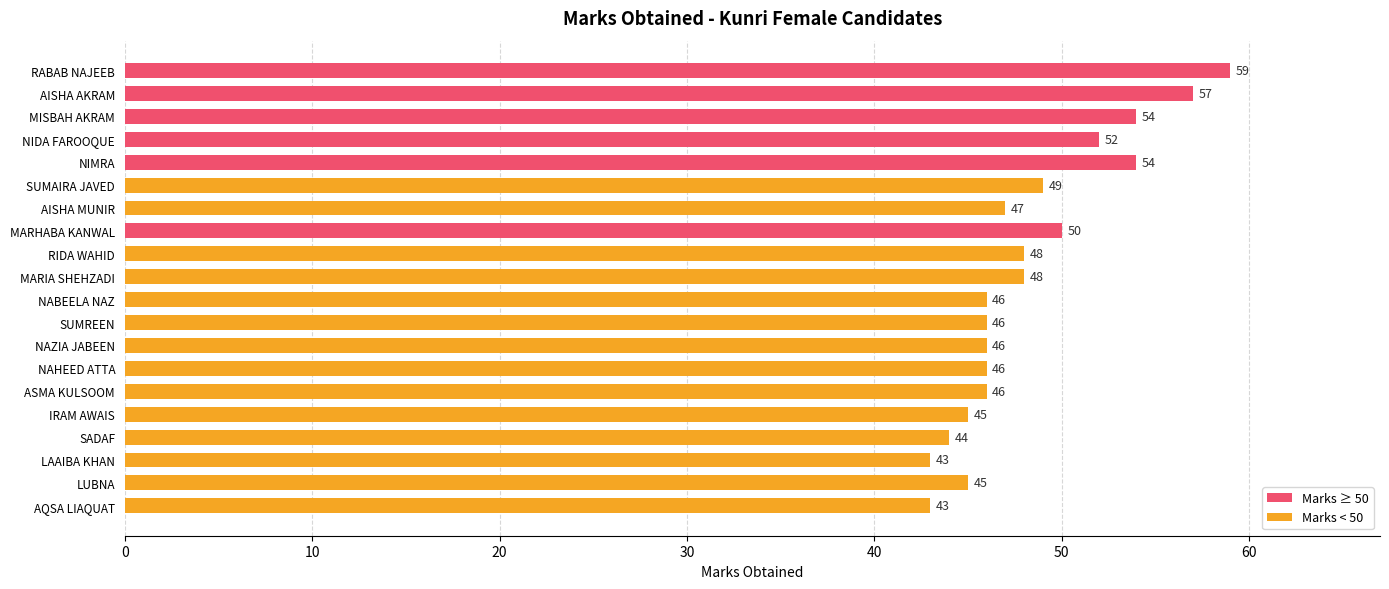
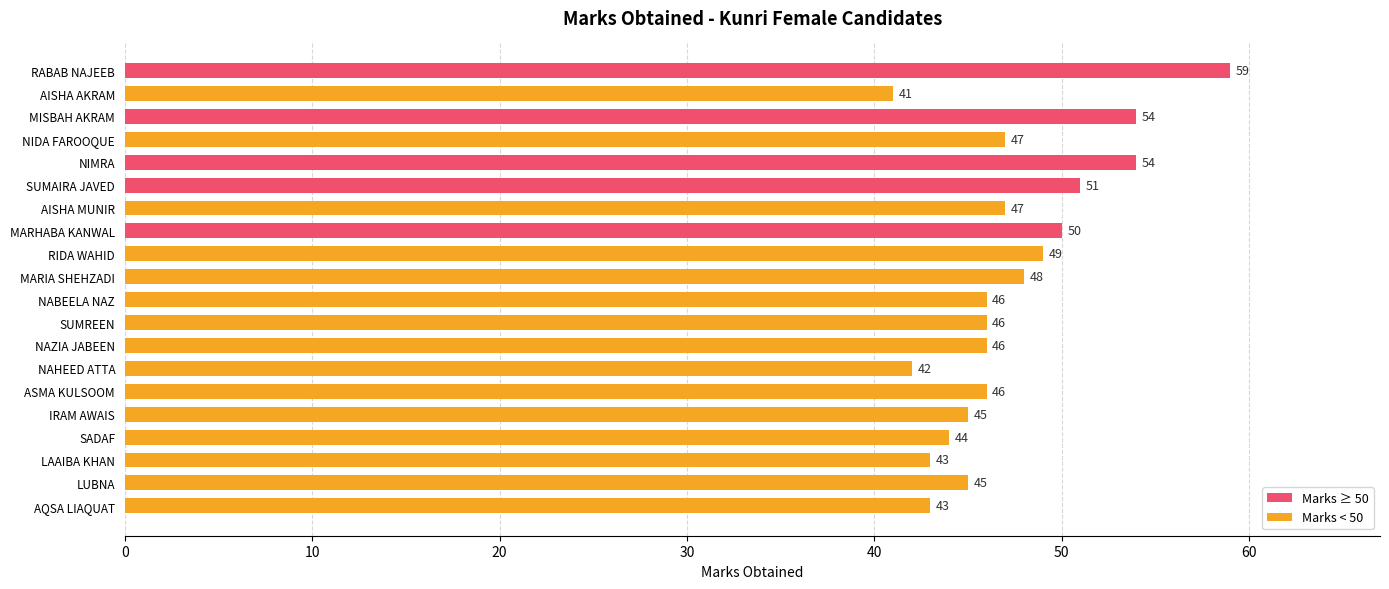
  {
    "RABAB NAJEEB": 59,
-   "AISHA AKRAM": 57,
+   "AISHA AKRAM": 41,
    "MISBAH AKRAM": 54,
-   "NIDA FAROOQUE": 52,
+   "NIDA FAROOQUE": 47,
    "NIMRA": 54,
-   "SUMAIRA JAVED": 49,
+   "SUMAIRA JAVED": 51,
    "AISHA MUNIR": 47,
    "MARHABA KANWAL": 50,
-   "RIDA WAHID": 48,
+   "RIDA WAHID": 49,
    "MARIA SHEHZADI": 48,
    "NABEELA NAZ": 46,
    "SUMREEN": 46,
    "NAZIA JABEEN": 46,
-   "NAHEED ATTA": 46,
+   "NAHEED ATTA": 42,
    "ASMA KULSOOM": 46,
    "IRAM AWAIS": 45,
    "SADAF": 44,
    "LAAIBA KHAN": 43,
    "LUBNA": 45,
    "AQSA LIAQUAT": 43
  }
